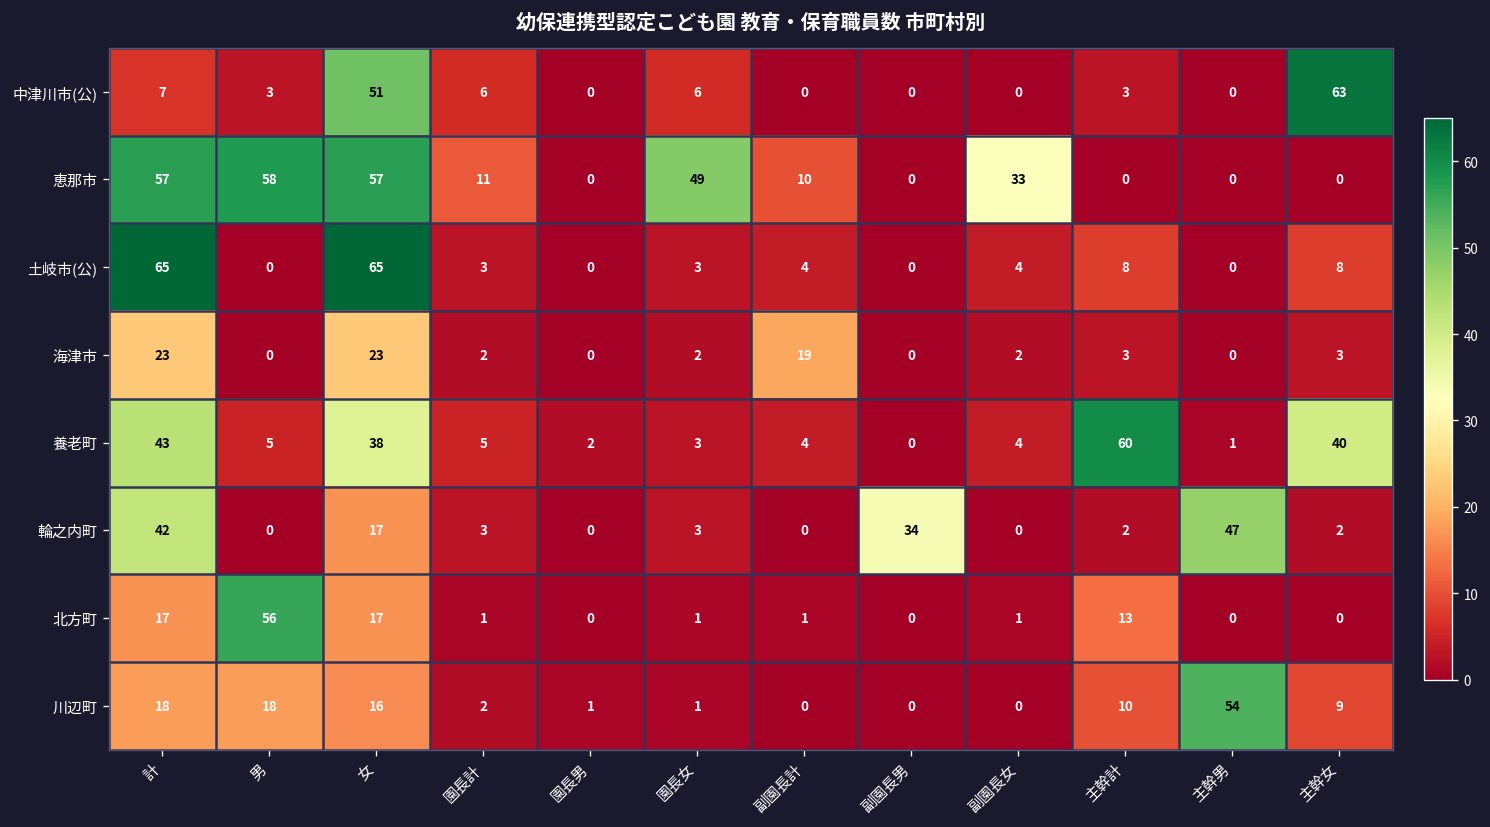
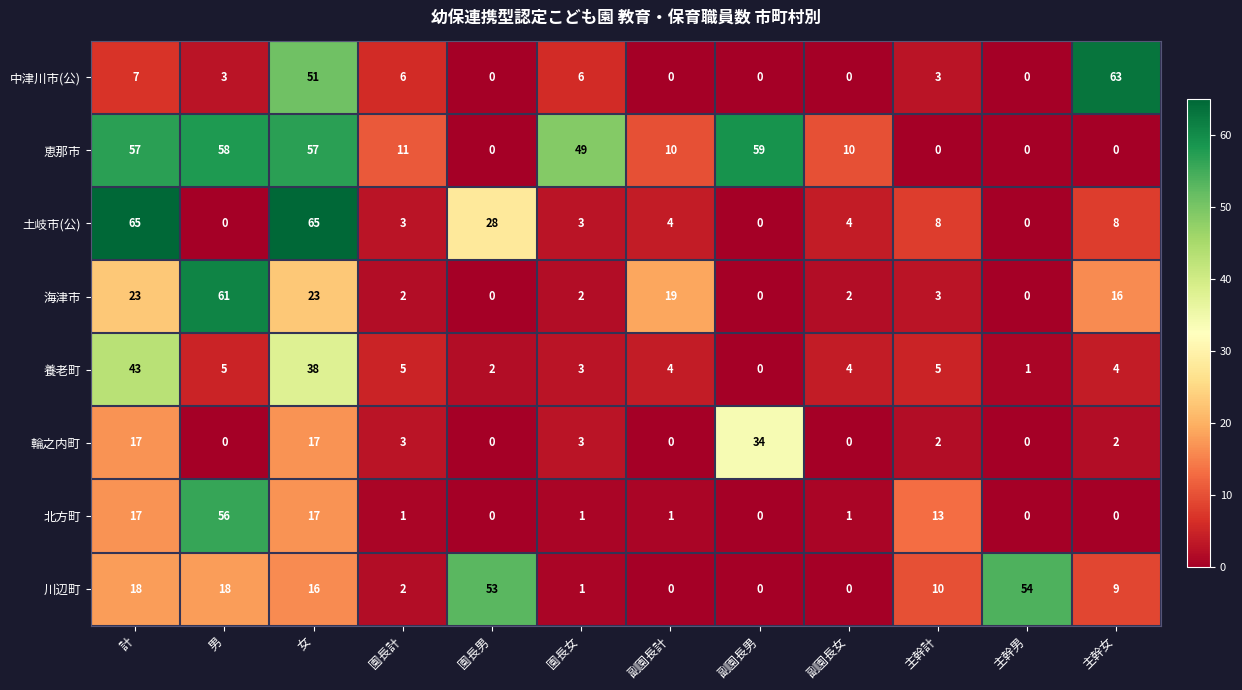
  {
    "中津川市(公)": {
      "計": 7,
      "男": 3,
      "女": 51,
      "園長計": 6,
      "園長男": 0,
      "園長女": 6,
      "副園長計": 0,
      "副園長男": 0,
      "副園長女": 0,
      "主幹計": 3,
      "主幹男": 0,
      "主幹女": 63
    },
    "恵那市": {
      "計": 57,
      "男": 58,
      "女": 57,
      "園長計": 11,
      "園長男": 0,
      "園長女": 49,
      "副園長計": 10,
-     "副園長男": 0,
-     "副園長女": 33,
+     "副園長男": 59,
+     "副園長女": 10,
      "主幹計": 0,
      "主幹男": 0,
      "主幹女": 0
    },
    "土岐市(公)": {
      "計": 65,
      "男": 0,
      "女": 65,
      "園長計": 3,
-     "園長男": 0,
+     "園長男": 28,
      "園長女": 3,
      "副園長計": 4,
      "副園長男": 0,
      "副園長女": 4,
      "主幹計": 8,
      "主幹男": 0,
      "主幹女": 8
    },
    "海津市": {
      "計": 23,
-     "男": 0,
+     "男": 61,
      "女": 23,
      "園長計": 2,
      "園長男": 0,
      "園長女": 2,
      "副園長計": 19,
      "副園長男": 0,
      "副園長女": 2,
      "主幹計": 3,
      "主幹男": 0,
-     "主幹女": 3
+     "主幹女": 16
    },
    "養老町": {
      "計": 43,
      "男": 5,
      "女": 38,
      "園長計": 5,
      "園長男": 2,
      "園長女": 3,
      "副園長計": 4,
      "副園長男": 0,
      "副園長女": 4,
-     "主幹計": 60,
+     "主幹計": 5,
      "主幹男": 1,
-     "主幹女": 40
+     "主幹女": 4
    },
    "輪之内町": {
-     "計": 42,
+     "計": 17,
      "男": 0,
      "女": 17,
      "園長計": 3,
      "園長男": 0,
      "園長女": 3,
      "副園長計": 0,
      "副園長男": 34,
      "副園長女": 0,
      "主幹計": 2,
-     "主幹男": 47,
+     "主幹男": 0,
      "主幹女": 2
    },
    "北方町": {
      "計": 17,
      "男": 56,
      "女": 17,
      "園長計": 1,
      "園長男": 0,
      "園長女": 1,
      "副園長計": 1,
      "副園長男": 0,
      "副園長女": 1,
      "主幹計": 13,
      "主幹男": 0,
      "主幹女": 0
    },
    "川辺町": {
      "計": 18,
      "男": 18,
      "女": 16,
      "園長計": 2,
-     "園長男": 1,
+     "園長男": 53,
      "園長女": 1,
      "副園長計": 0,
      "副園長男": 0,
      "副園長女": 0,
      "主幹計": 10,
      "主幹男": 54,
      "主幹女": 9
    }
  }
